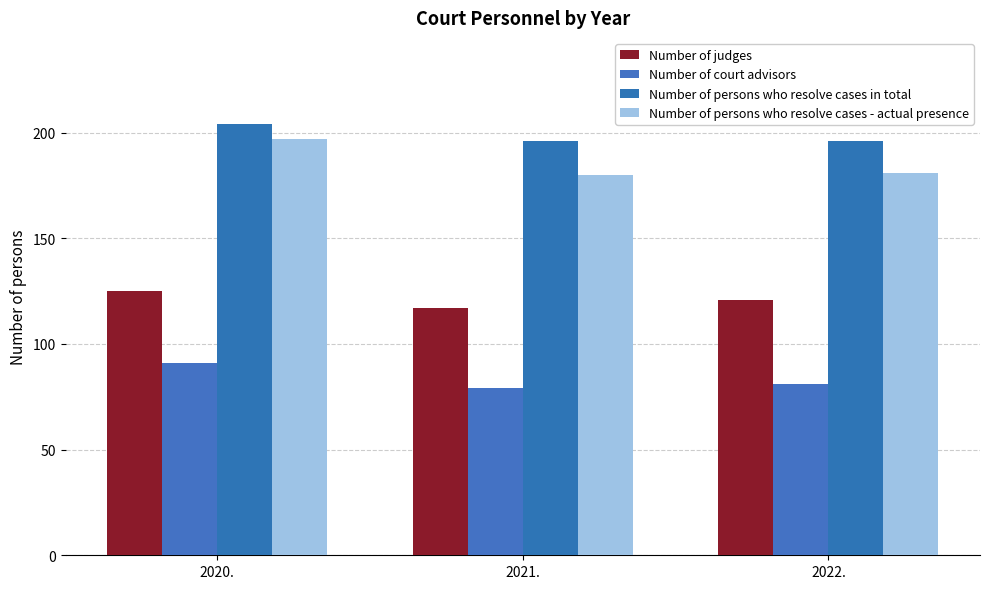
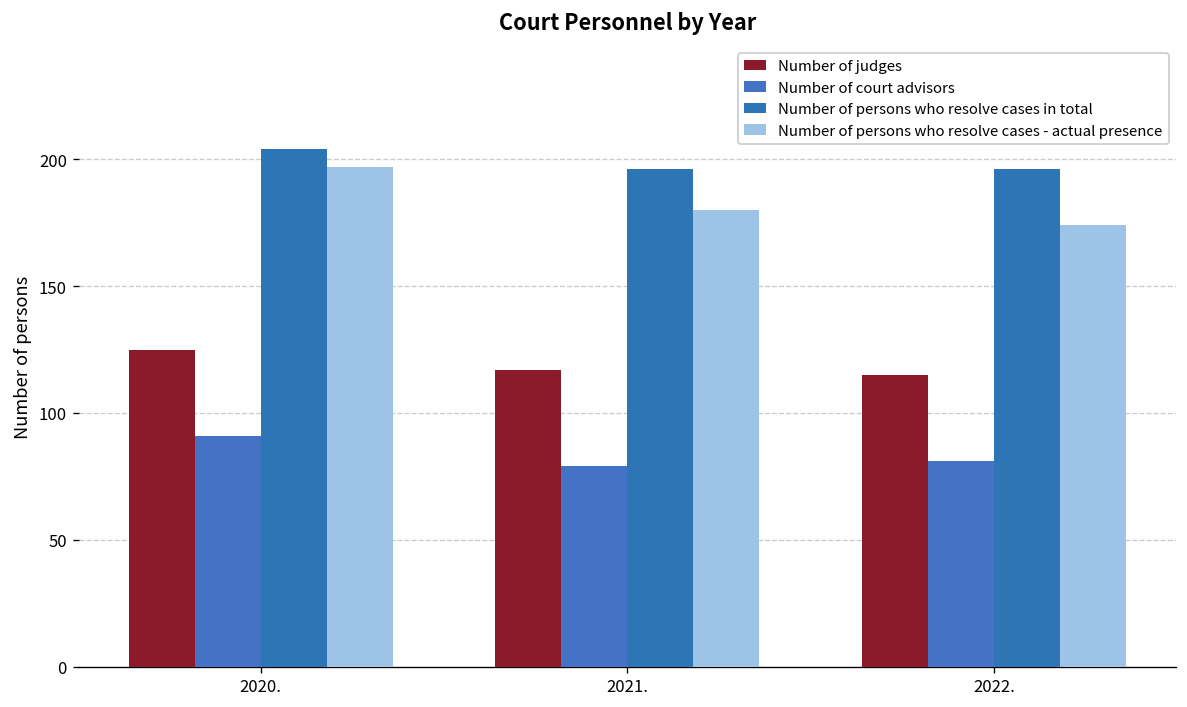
  {
    "Number of judges": {
      "2020.": 125,
      "2021.": 117,
-     "2022.": 121
+     "2022.": 115
    },
    "Number of persons who resolve cases - actual presence": {
      "2020.": 197,
      "2021.": 180,
-     "2022.": 181
+     "2022.": 174
    }
  }
